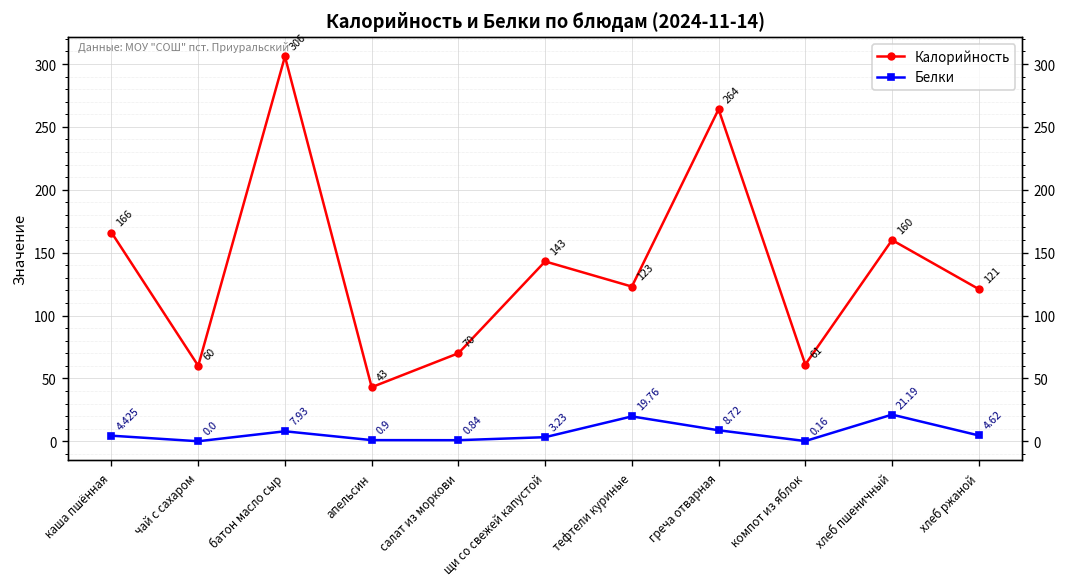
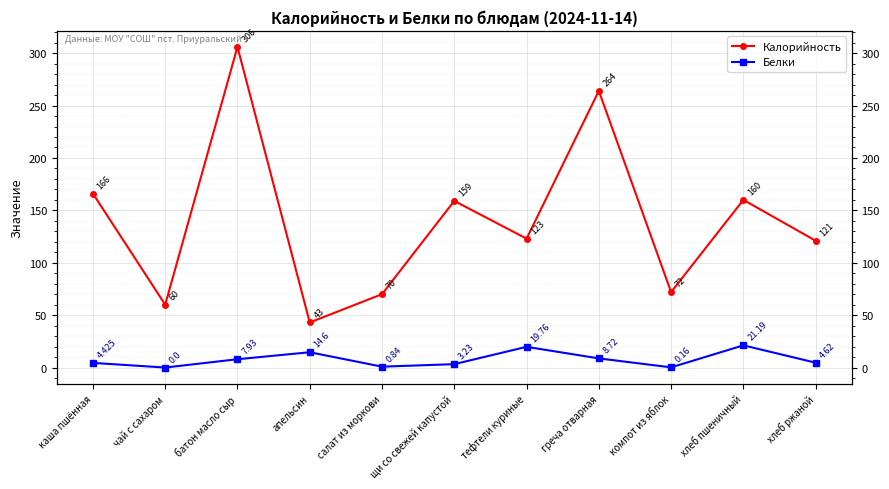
  {
    "Калорийность": {
      "каша пшённая": 166,
      "чай с сахаром": 60,
      "батон масло сыр": 306,
      "апельсин": 43,
      "салат из моркови": 70,
-     "щи со свежей капустой": 143,
+     "щи со свежей капустой": 159,
      "тефтели куриные": 123,
      "греча отварная": 264,
-     "компот из яблок": 61,
+     "компот из яблок": 72,
      "хлеб пшеничный": 160,
      "хлеб ржаной": 121
    },
    "Белки": {
      "каша пшённая": 4.425,
      "чай с сахаром": 0.0,
      "батон масло сыр": 7.93,
-     "апельсин": 0.9,
+     "апельсин": 14.6,
      "салат из моркови": 0.84,
      "щи со свежей капустой": 3.23,
      "тефтели куриные": 19.76,
      "греча отварная": 8.72,
      "компот из яблок": 0.16,
      "хлеб пшеничный": 21.19,
      "хлеб ржаной": 4.62
    }
  }
